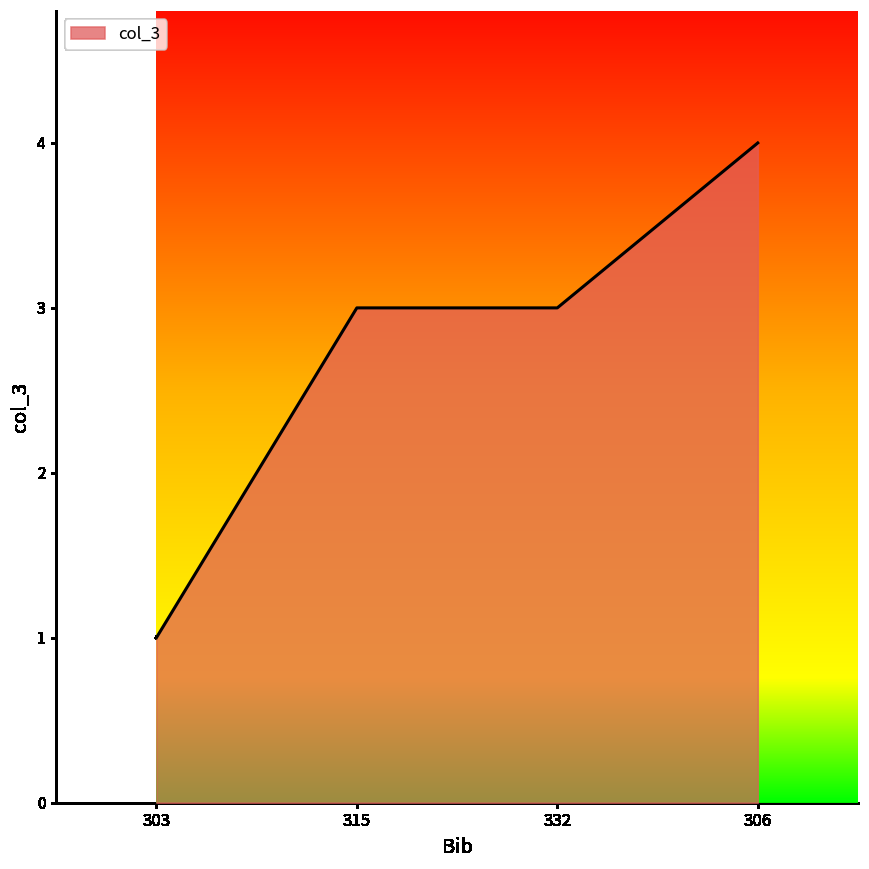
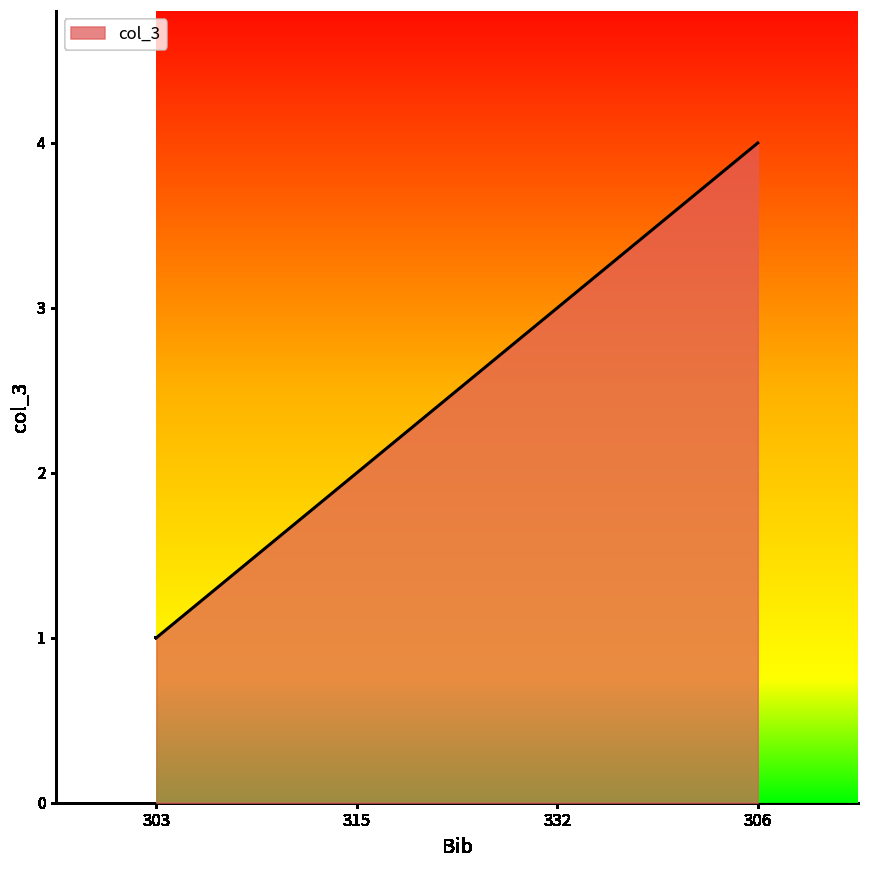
  {
    "303": 1,
-   "315": 3,
+   "315": 2,
    "332": 3,
    "306": 4
  }
